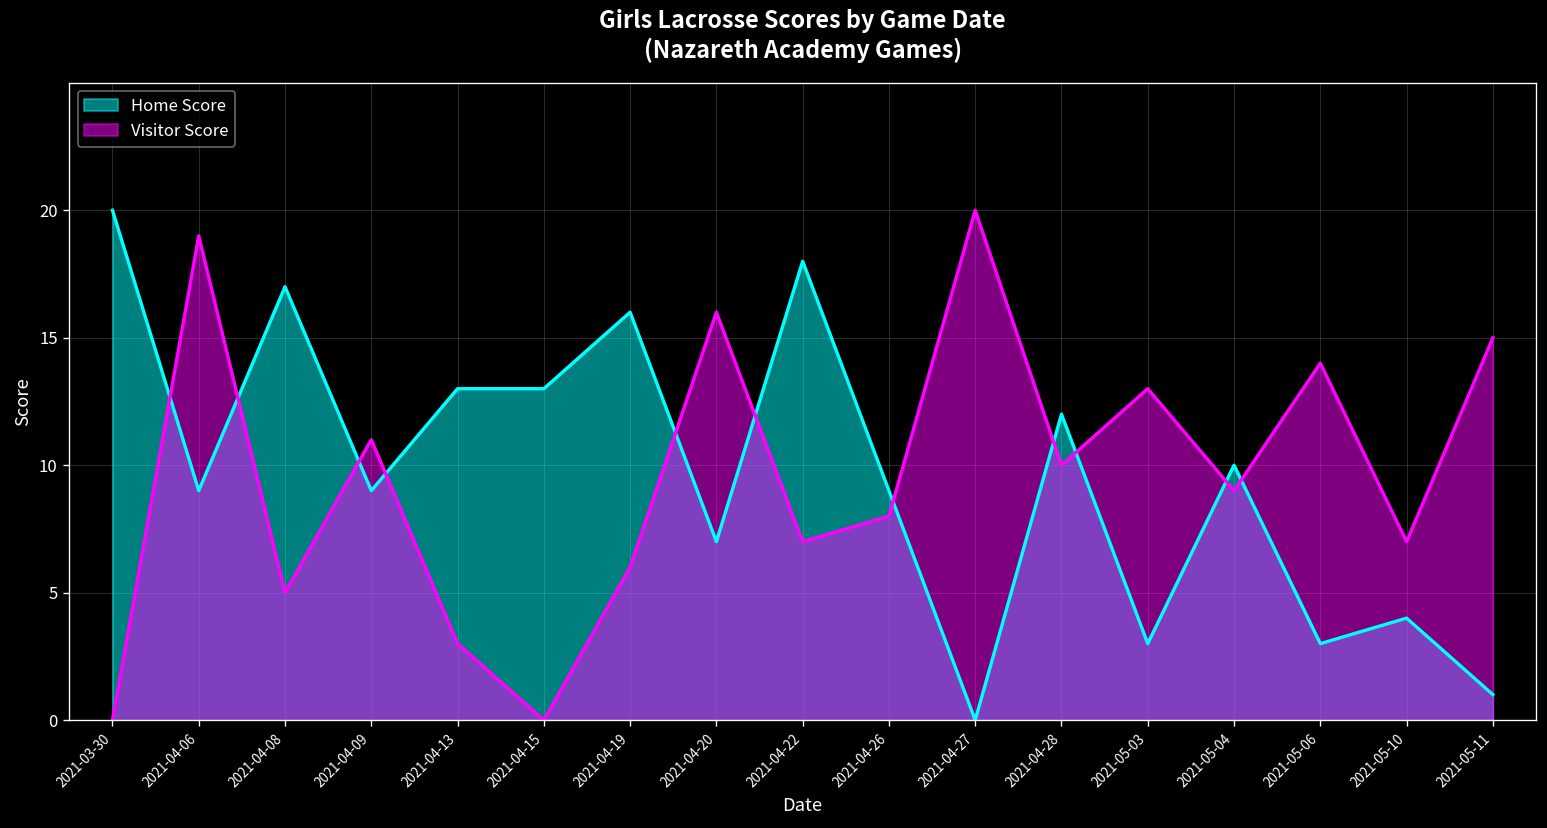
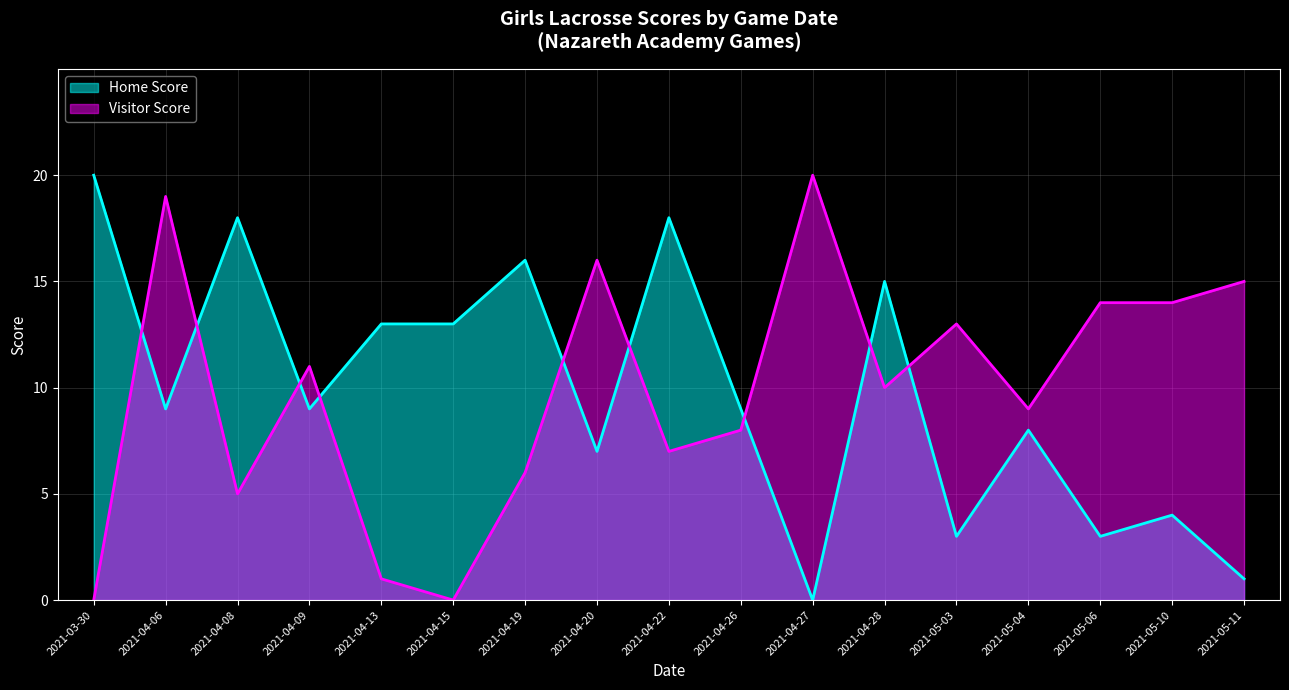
  {
    "Home Score": {
      "2021-03-30": 20,
      "2021-04-06": 9,
-     "2021-04-08": 17,
+     "2021-04-08": 18,
      "2021-04-09": 9,
      "2021-04-13": 13,
      "2021-04-15": 13,
      "2021-04-19": 16,
      "2021-04-20": 7,
      "2021-04-22": 18,
      "2021-04-26": 9,
      "2021-04-27": 0,
-     "2021-04-28": 12,
+     "2021-04-28": 15,
      "2021-05-03": 3,
-     "2021-05-04": 10,
+     "2021-05-04": 8,
      "2021-05-06": 3,
      "2021-05-10": 4,
      "2021-05-11": 1
    },
    "Visitor Score": {
      "2021-03-30": 0,
      "2021-04-06": 19,
      "2021-04-08": 5,
      "2021-04-09": 11,
-     "2021-04-13": 3,
+     "2021-04-13": 1,
      "2021-04-15": 0,
      "2021-04-19": 6,
      "2021-04-20": 16,
      "2021-04-22": 7,
      "2021-04-26": 8,
      "2021-04-27": 20,
      "2021-04-28": 10,
      "2021-05-03": 13,
      "2021-05-04": 9,
      "2021-05-06": 14,
-     "2021-05-10": 7,
+     "2021-05-10": 14,
      "2021-05-11": 15
    }
  }
